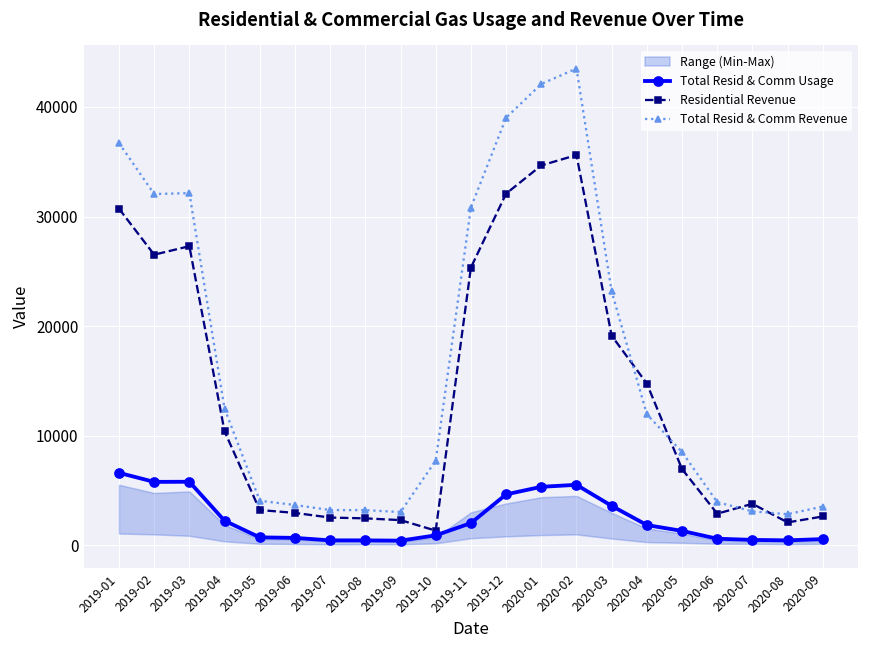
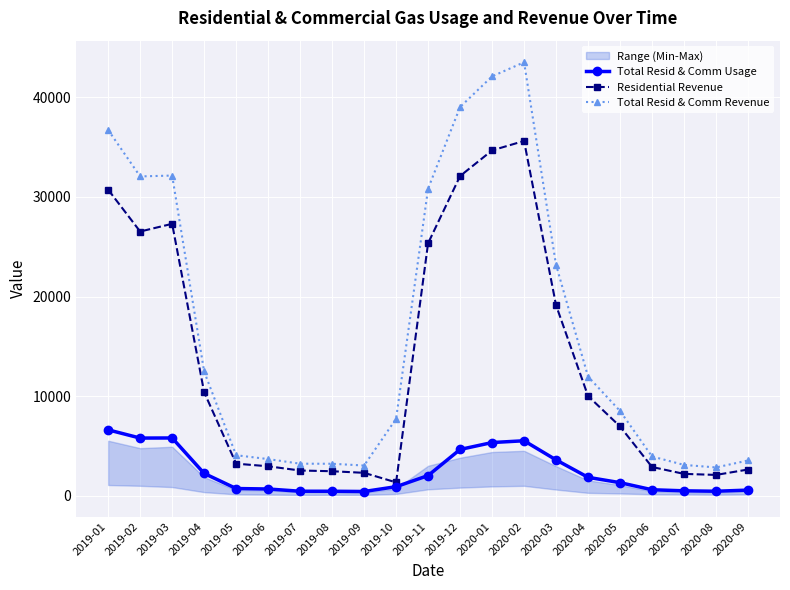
  {
    "Total Resid & Comm Usage": {
      "2019-01": 7000,
      "2019-02": 6000,
      "2019-03": 6000,
      "2019-04": 2000,
      "2019-11": 2000,
      "2019-12": 5000,
      "2020-01": 5000,
      "2020-02": 6000,
      "2020-03": 4000,
      "2020-04": 2000
    },
    "Residential Revenue": {
      "2019-01": 31000,
      "2019-02": 27000,
      "2019-03": 27000,
      "2019-04": 10000,
      "2019-05": 3000,
      "2019-06": 3000,
      "2019-07": 3000,
      "2019-08": 2000,
      "2019-09": 2000,
      "2019-10": 1000,
      "2019-11": 25000,
      "2019-12": 32000,
      "2020-01": 35000,
      "2020-02": 36000,
      "2020-03": 19000,
-     "2020-04": 15000,
+     "2020-04": 10000,
      "2020-05": 7000,
      "2020-06": 3000,
-     "2020-07": 4000,
+     "2020-07": 2000,
      "2020-08": 2000,
      "2020-09": 3000
    }
  }
